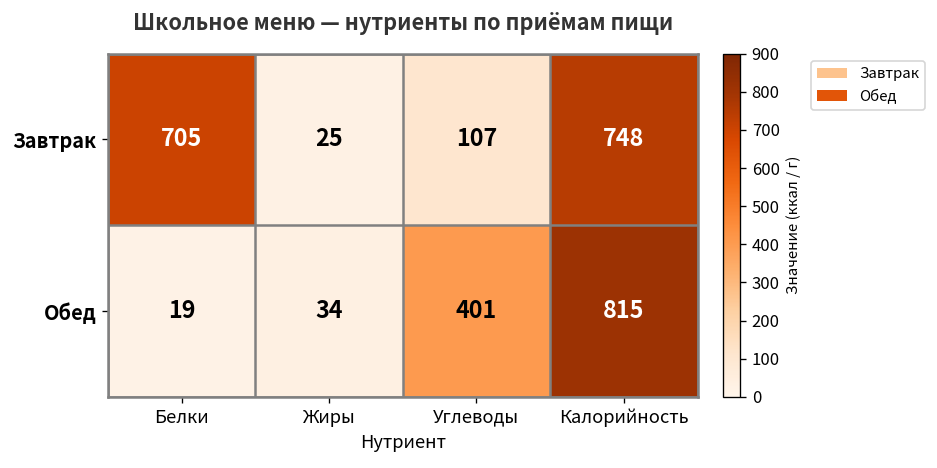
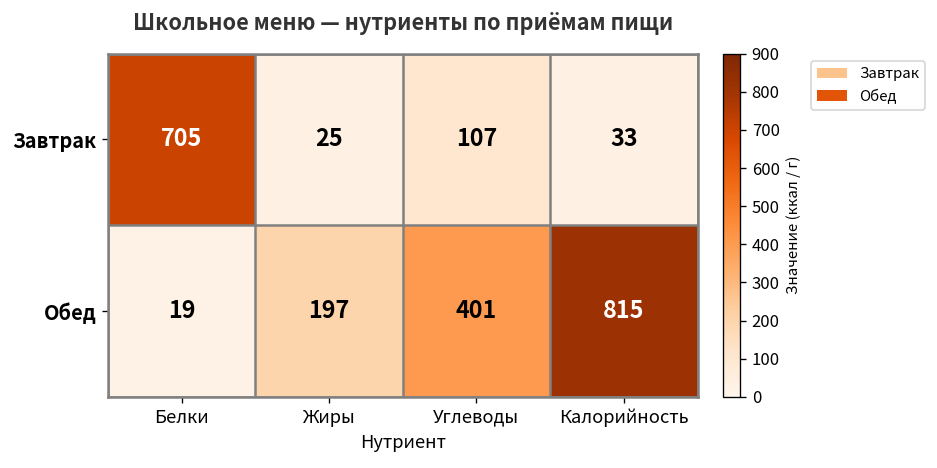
  {
    "Завтрак": {
      "Белки": 705,
      "Жиры": 25,
      "Углеводы": 107,
-     "Калорийность": 748
+     "Калорийность": 33
    },
    "Обед": {
      "Белки": 19,
-     "Жиры": 34,
+     "Жиры": 197,
      "Углеводы": 401,
      "Калорийность": 815
    }
  }
